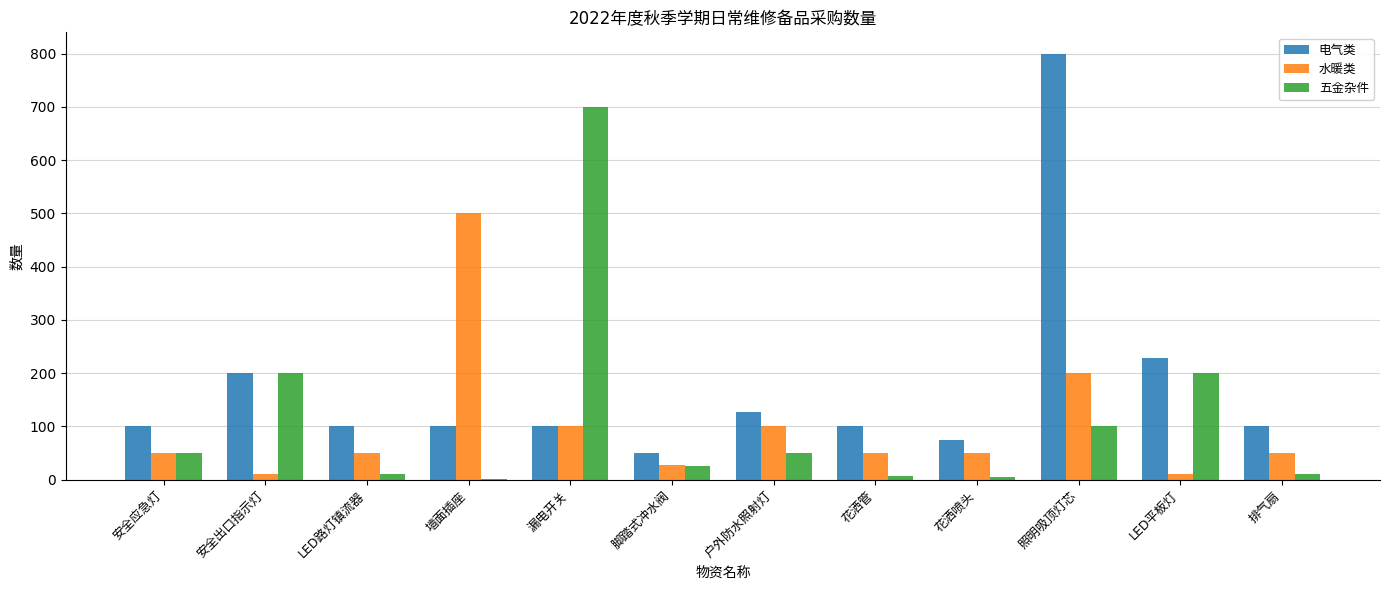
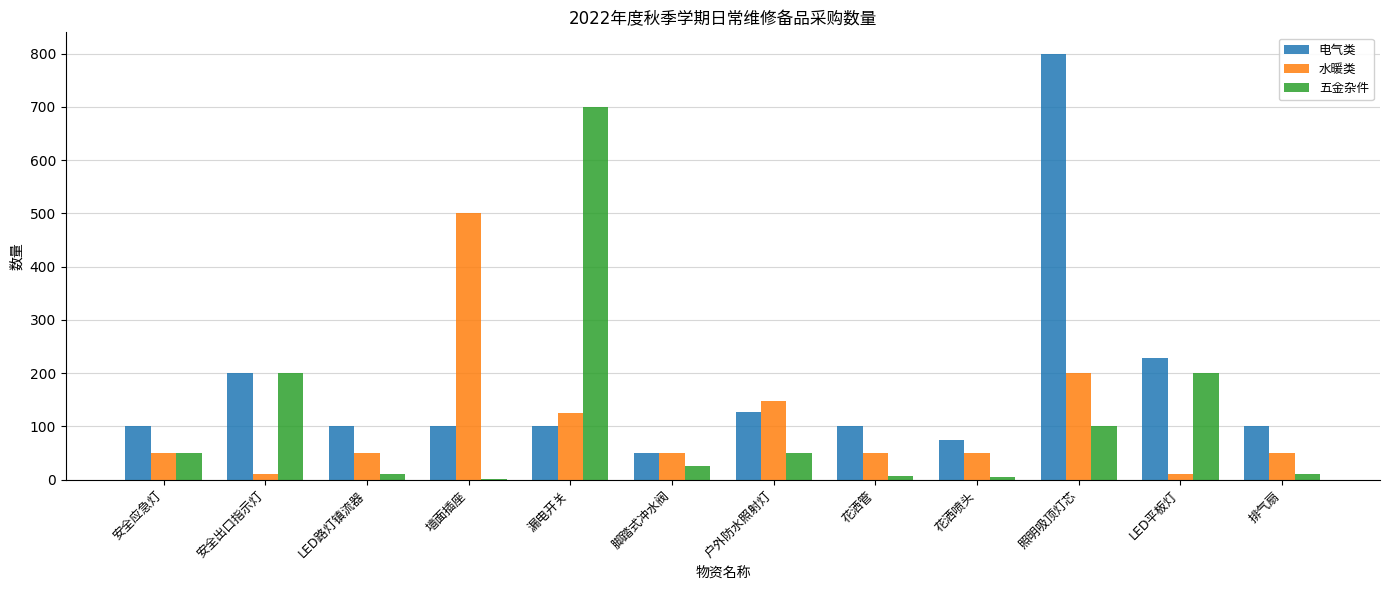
  {
    "电气类": {
      "安全应急灯": 100,
      "安全出口指示灯": 200,
      "LED路灯镇流器": 100,
      "墙面插座": 100,
      "漏电开关": 100,
      "脚踏式冲水阀": 50,
      "户外防水照射灯": 130,
      "花洒管": 100,
      "花洒喷头": 80,
      "照明吸顶灯芯": 800,
      "LED平板灯": 230,
      "排气扇": 100
    },
    "水暖类": {
      "安全应急灯": 50,
      "安全出口指示灯": 10,
      "LED路灯镇流器": 50,
      "墙面插座": 500,
-     "漏电开关": 100,
-     "脚踏式冲水阀": 30,
-     "户外防水照射灯": 100,
+     "漏电开关": 130,
+     "脚踏式冲水阀": 50,
+     "户外防水照射灯": 150,
      "花洒管": 50,
      "花洒喷头": 50,
      "照明吸顶灯芯": 200,
      "LED平板灯": 10,
      "排气扇": 50
    },
    "五金杂件": {
      "安全应急灯": 50,
      "安全出口指示灯": 200,
      "LED路灯镇流器": 10,
      "漏电开关": 700,
      "脚踏式冲水阀": 30,
      "户外防水照射灯": 50,
      "花洒管": 10,
      "花洒喷头": 10,
      "照明吸顶灯芯": 100,
      "LED平板灯": 200,
      "排气扇": 10
    }
  }
